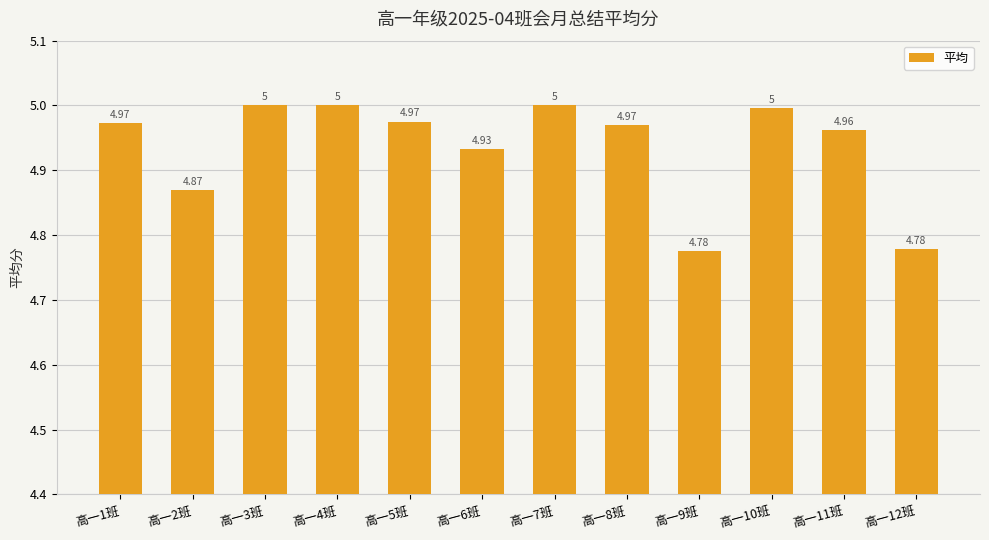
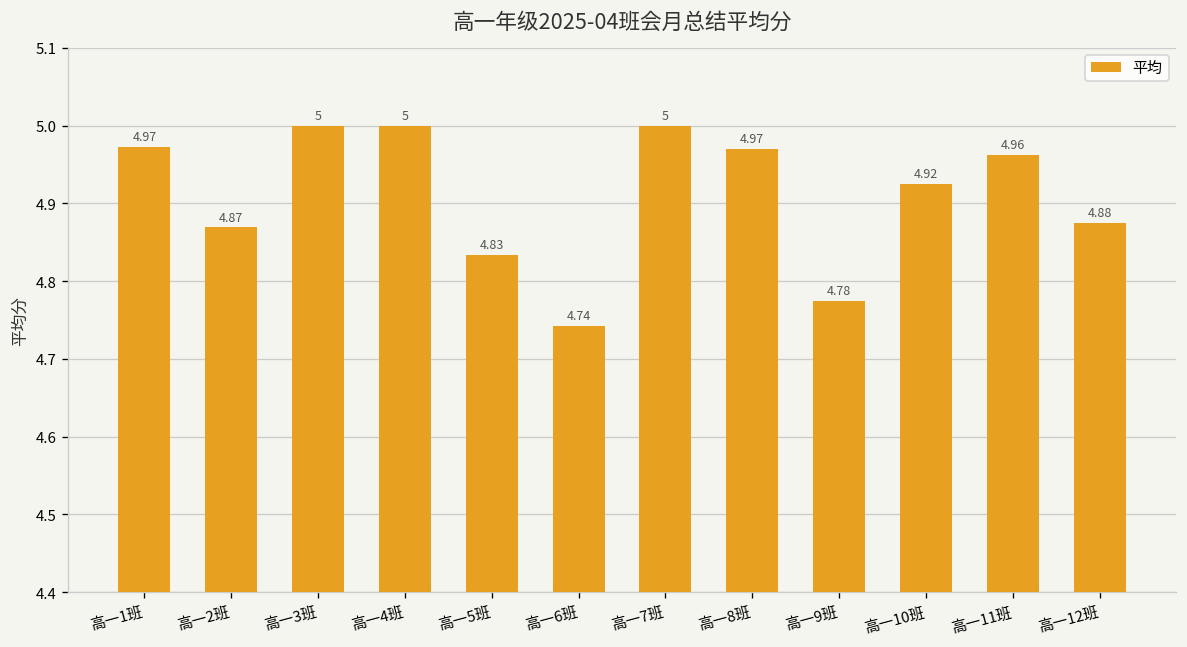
  {
    "高一1班": 4.97,
    "高一2班": 4.87,
    "高一3班": 5,
    "高一4班": 5,
-   "高一5班": 4.97,
-   "高一6班": 4.93,
+   "高一5班": 4.83,
+   "高一6班": 4.74,
    "高一7班": 5,
    "高一8班": 4.97,
    "高一9班": 4.78,
-   "高一10班": 5,
+   "高一10班": 4.92,
    "高一11班": 4.96,
-   "高一12班": 4.78
+   "高一12班": 4.88
  }
